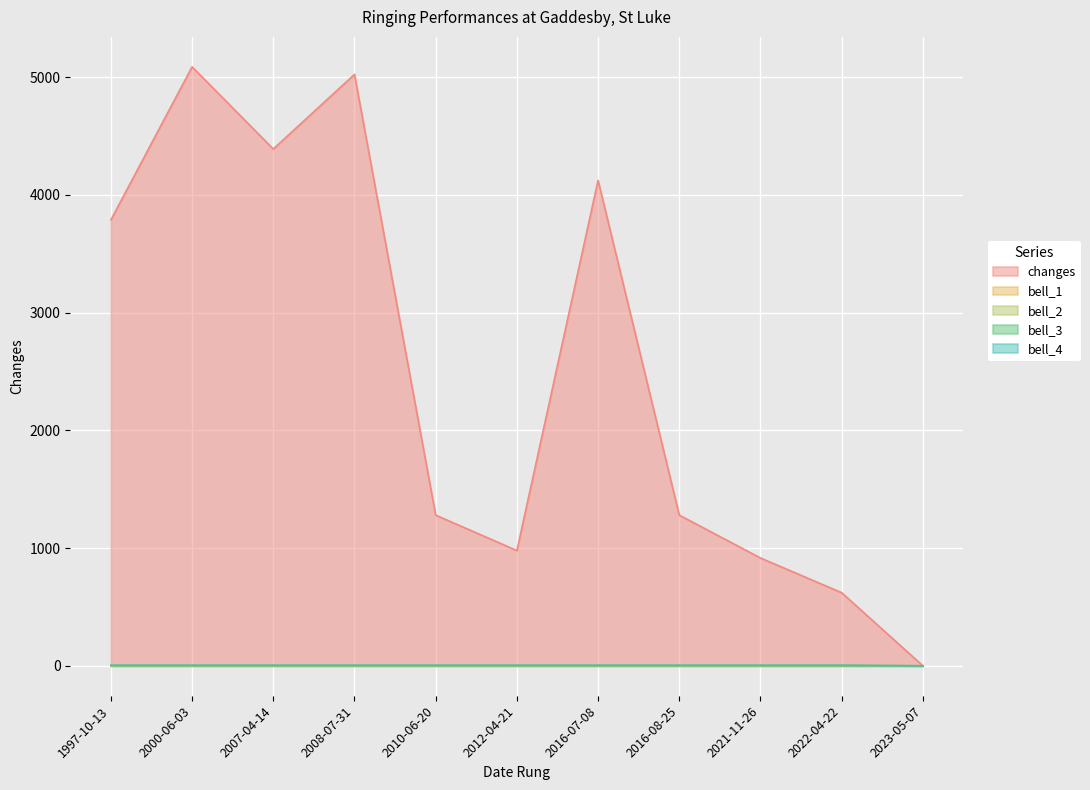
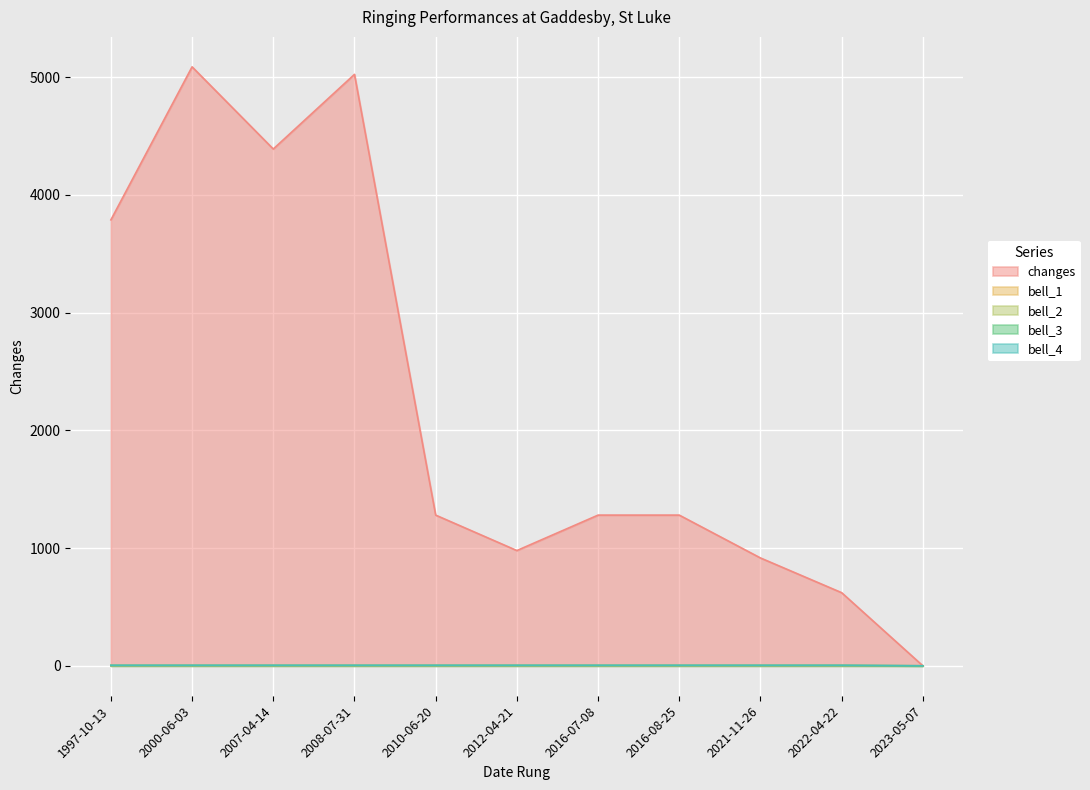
  {
    "changes": {
      "1997-10-13": 3790,
      "2000-06-03": 5090,
      "2007-04-14": 4390,
      "2008-07-31": 5020,
      "2010-06-20": 1280,
      "2012-04-21": 980,
-     "2016-07-08": 4120,
+     "2016-07-08": 1280,
      "2016-08-25": 1280,
      "2021-11-26": 920,
      "2022-04-22": 620
    }
  }
